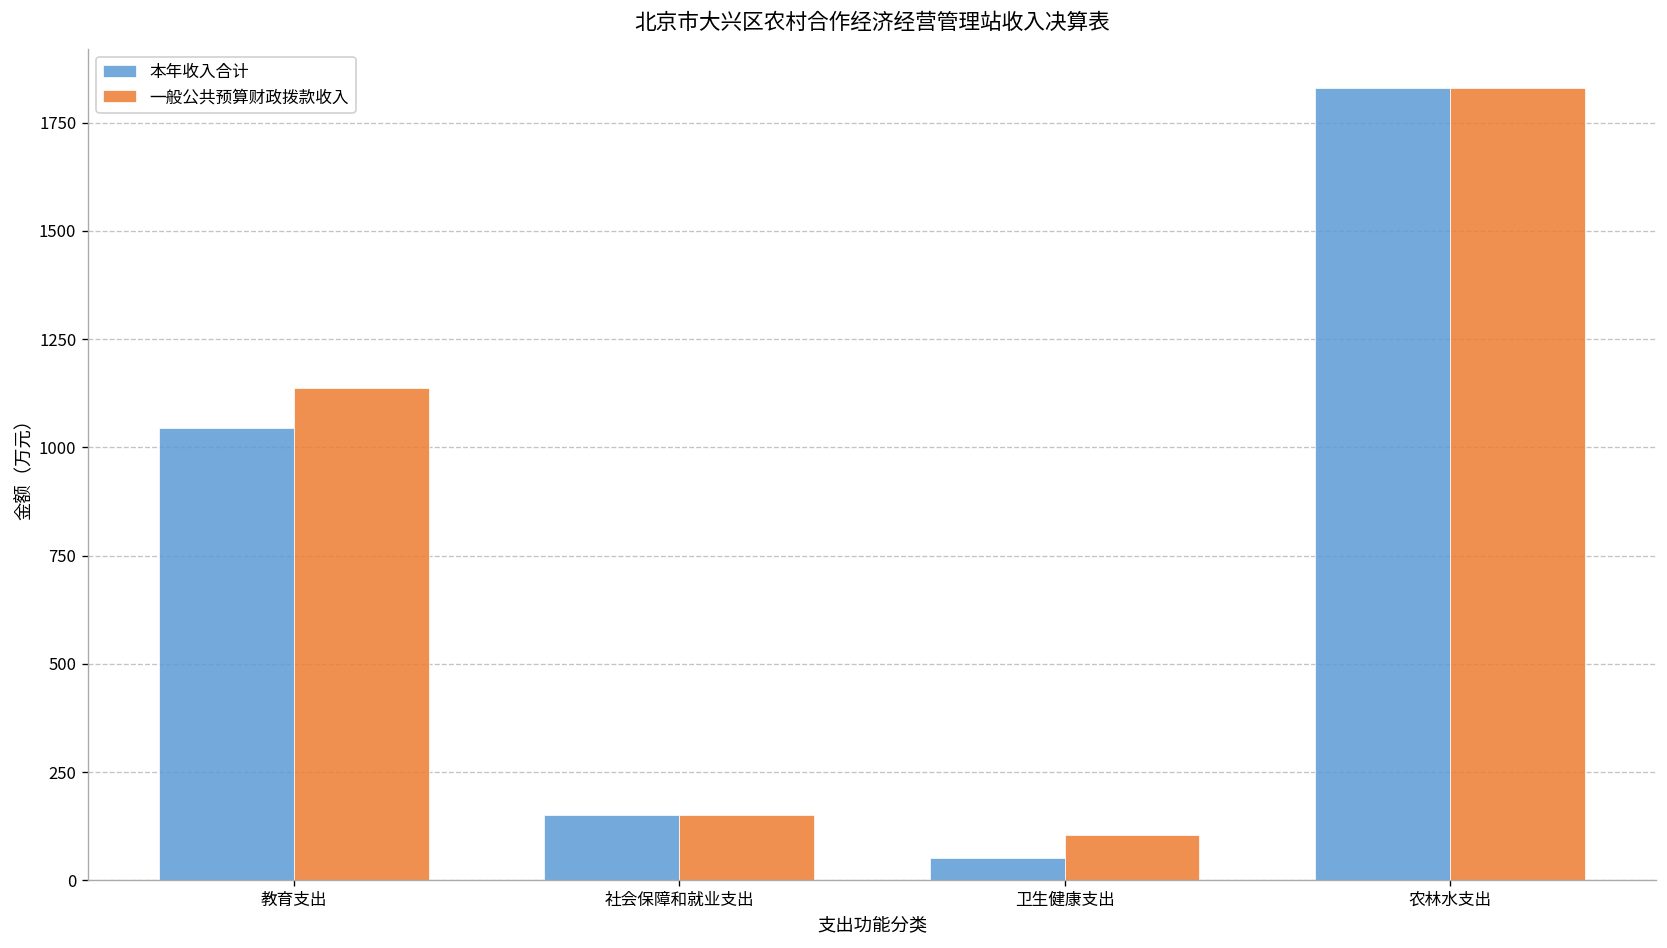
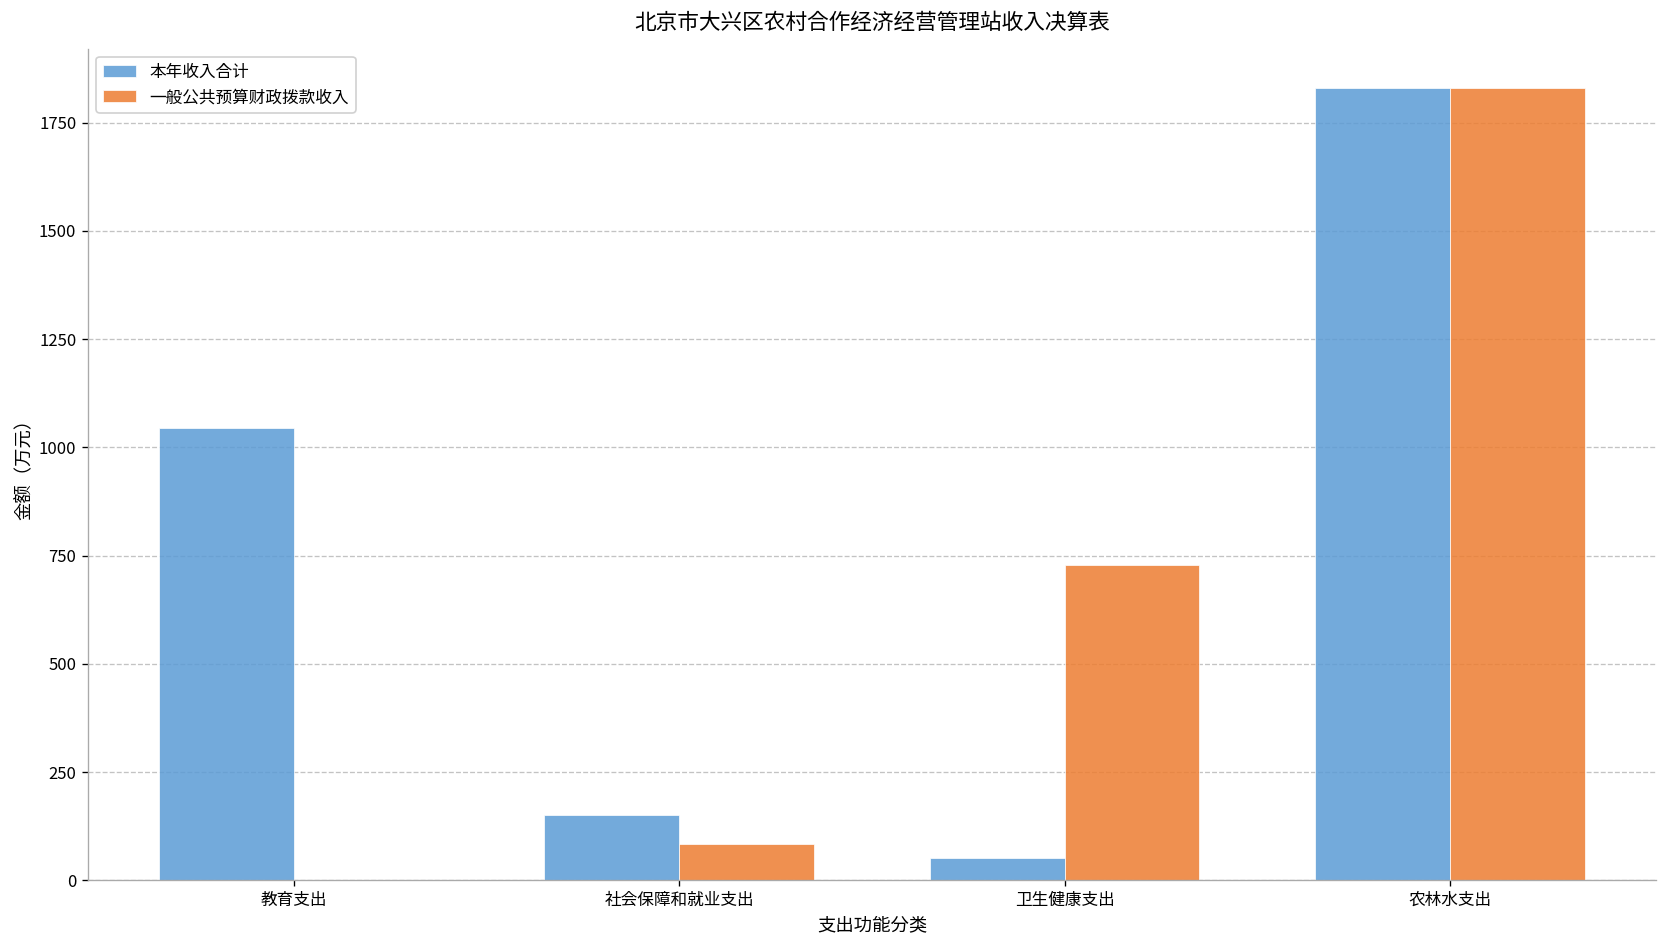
  {
    "本年收入合计": {
      "教育支出": 1050,
      "社会保障和就业支出": 150,
      "卫生健康支出": 50,
      "农林水支出": 1830
    },
    "一般公共预算财政拨款收入": {
-     "教育支出": 1140,
-     "社会保障和就业支出": 150,
-     "卫生健康支出": 100,
+     "教育支出": 0,
+     "社会保障和就业支出": 80,
+     "卫生健康支出": 730,
      "农林水支出": 1830
    }
  }
